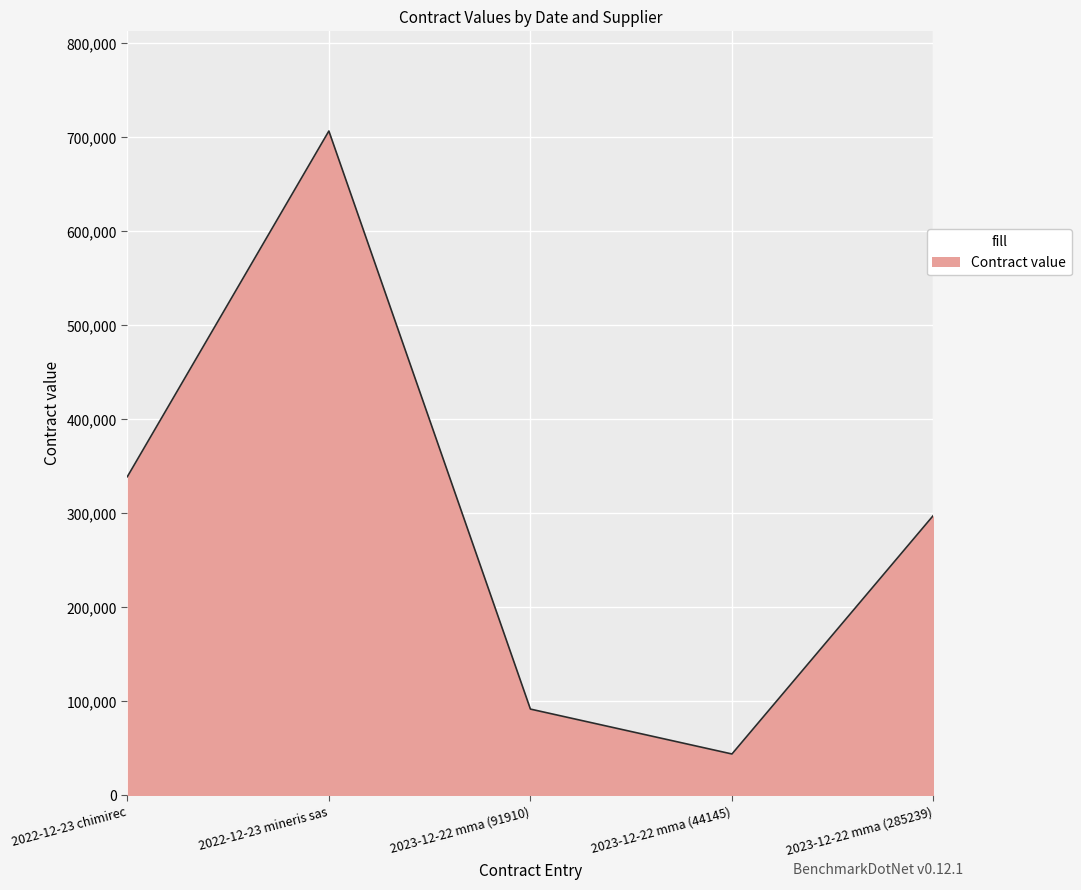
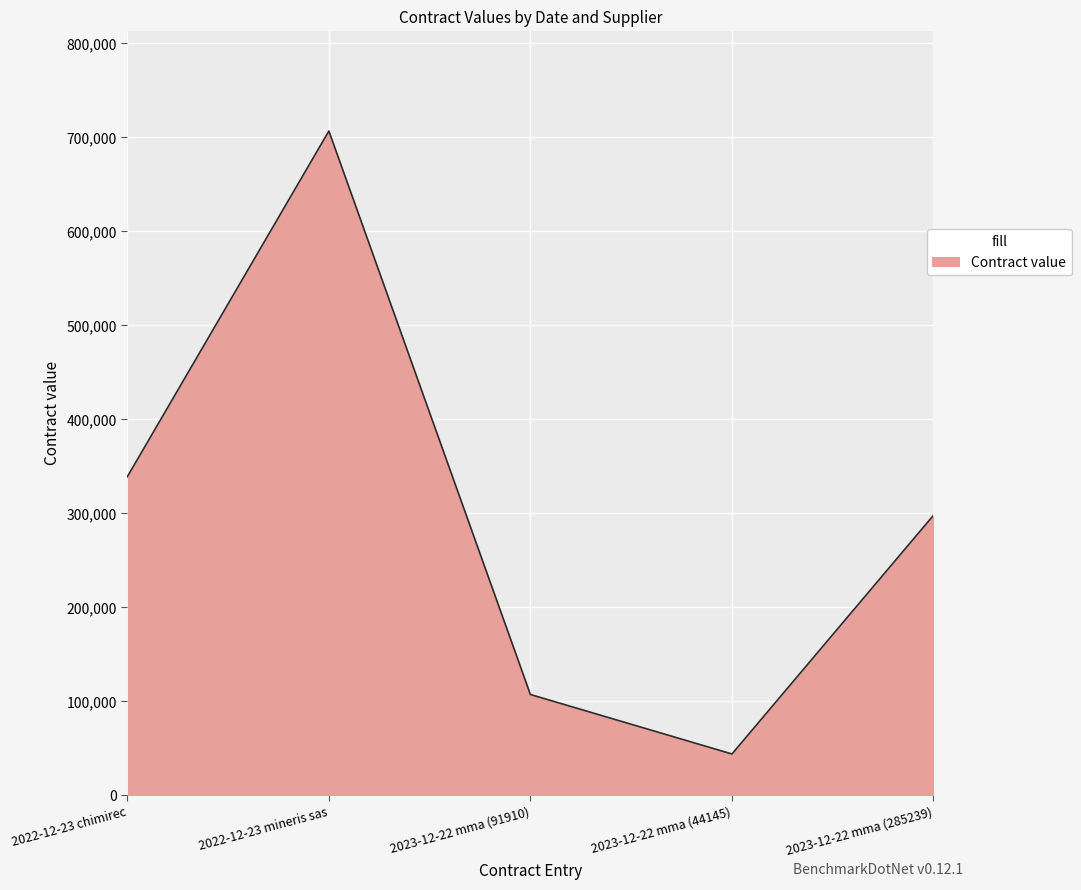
  {
    "2022-12-23 chimirec": "340,000",
    "2022-12-23 mineris sas": "710,000",
-   "2023-12-22 mma (91910)": "90,000",
+   "2023-12-22 mma (91910)": "110,000",
    "2023-12-22 mma (44145)": "40,000",
    "2023-12-22 mma (285239)": "300,000"
  }
